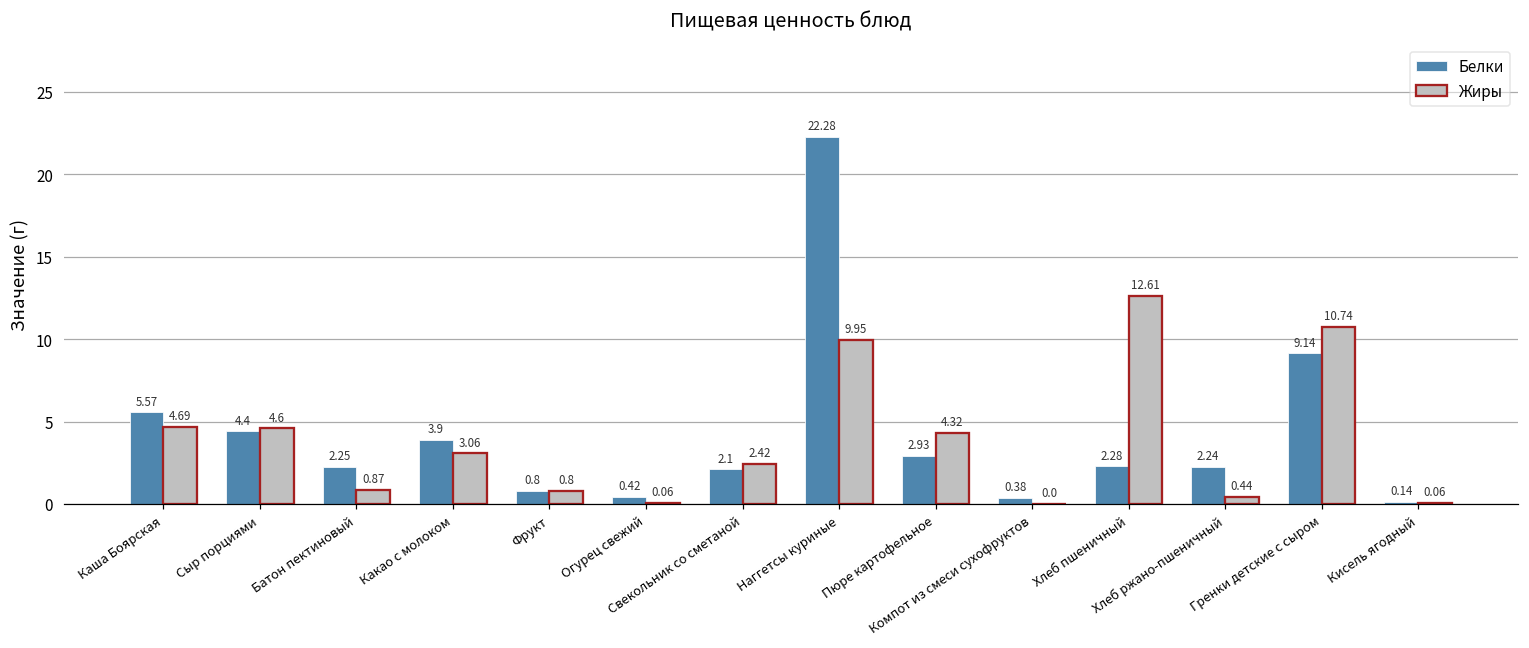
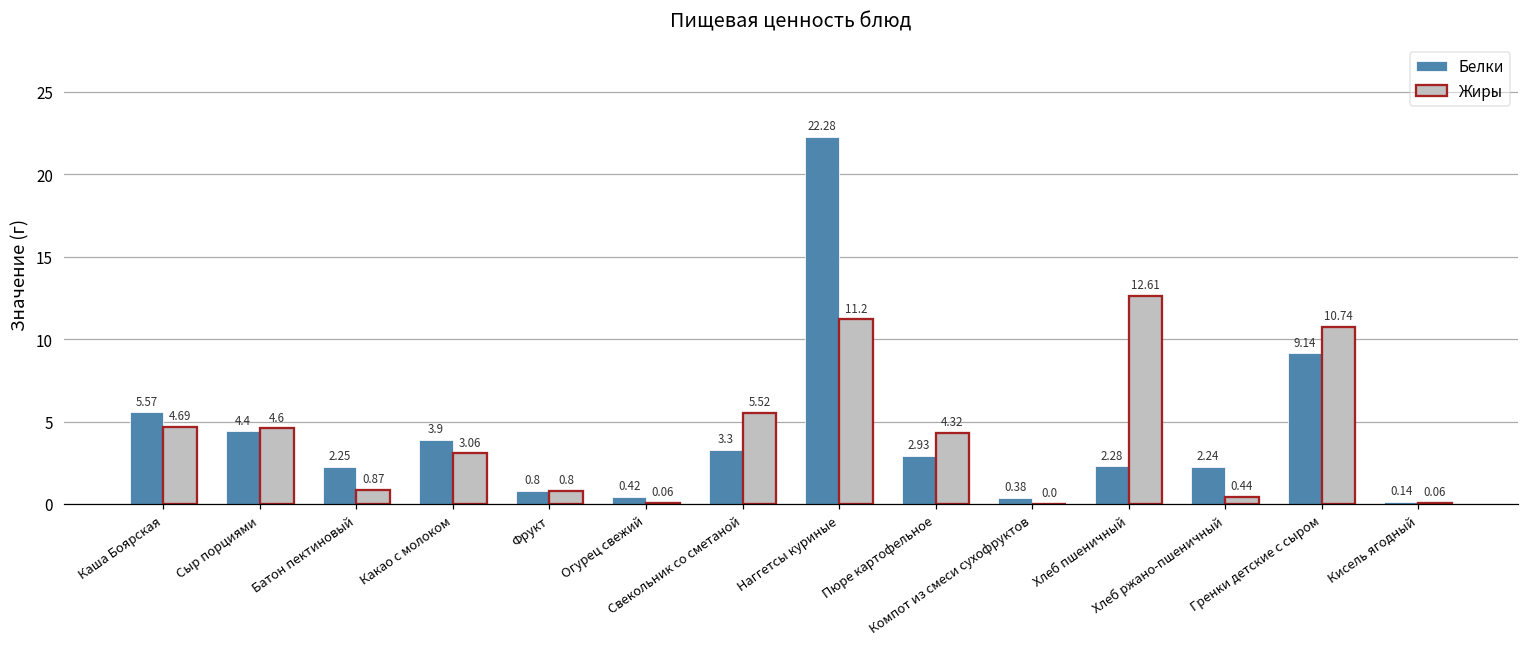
  {
    "Белки": {
      "Каша Боярская": 5.57,
      "Сыр порциями": 4.4,
      "Батон пектиновый": 2.25,
      "Какао с молоком": 3.9,
      "Фрукт": 0.8,
      "Огурец свежий": 0.42,
-     "Свекольник со сметаной": 2.1,
+     "Свекольник со сметаной": 3.3,
      "Наггетсы куриные": 22.28,
      "Пюре картофельное": 2.93,
      "Компот из смеси сухофруктов": 0.38,
      "Хлеб пшеничный": 2.28,
      "Хлеб ржано-пшеничный": 2.24,
      "Гренки детские с сыром": 9.14,
      "Кисель ягодный": 0.14
    },
    "Жиры": {
      "Каша Боярская": 4.69,
      "Сыр порциями": 4.6,
      "Батон пектиновый": 0.87,
      "Какао с молоком": 3.06,
      "Фрукт": 0.8,
      "Огурец свежий": 0.06,
-     "Свекольник со сметаной": 2.42,
-     "Наггетсы куриные": 9.95,
+     "Свекольник со сметаной": 5.52,
+     "Наггетсы куриные": 11.2,
      "Пюре картофельное": 4.32,
      "Компот из смеси сухофруктов": 0.0,
      "Хлеб пшеничный": 12.61,
      "Хлеб ржано-пшеничный": 0.44,
      "Гренки детские с сыром": 10.74,
      "Кисель ягодный": 0.06
    }
  }
